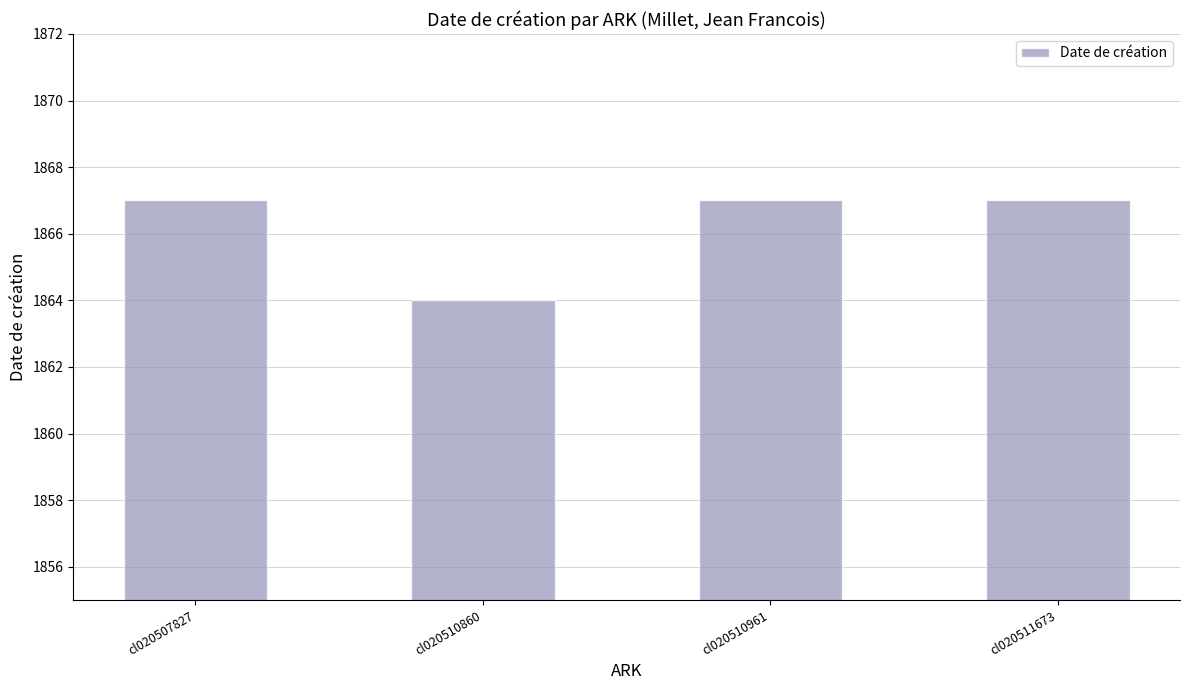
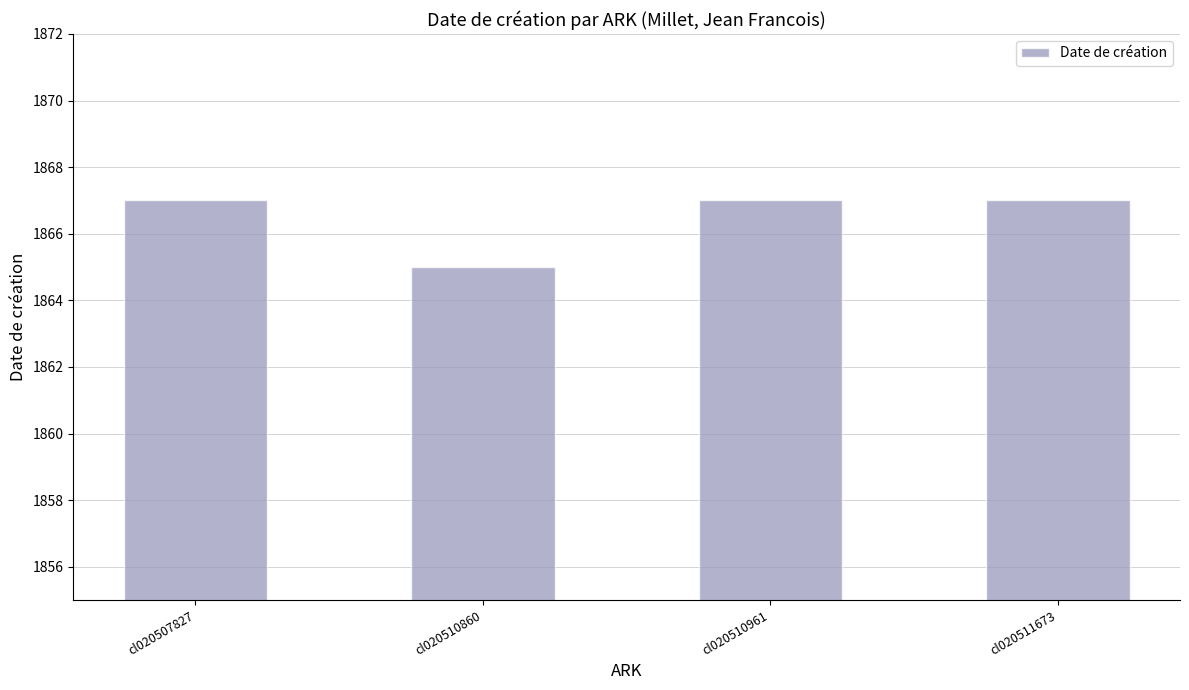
  {
    "cl020507827": 1867,
-   "cl020510860": 1864,
+   "cl020510860": 1865,
    "cl020510961": 1867,
    "cl020511673": 1867
  }
